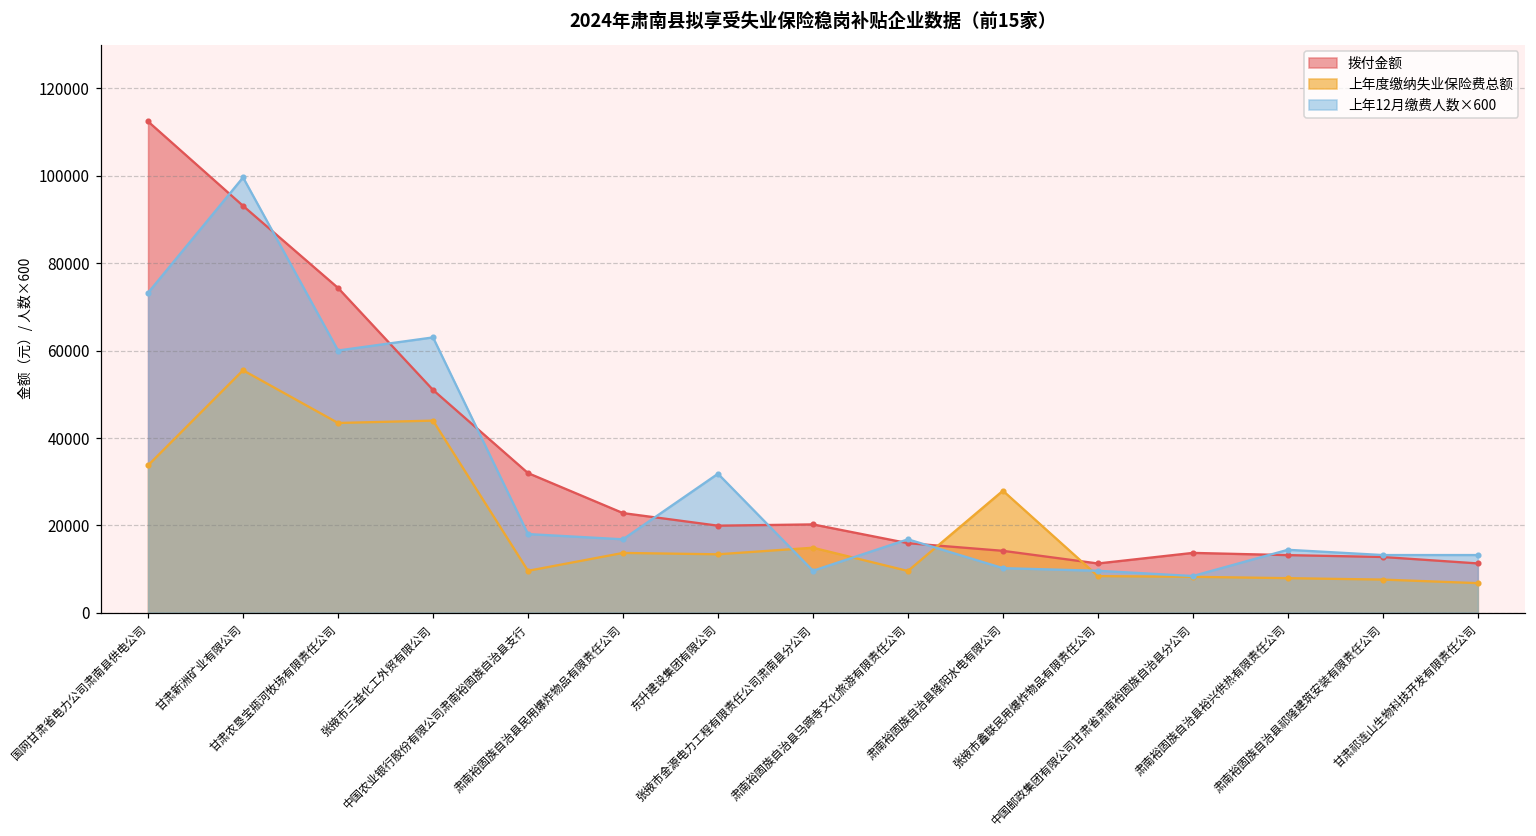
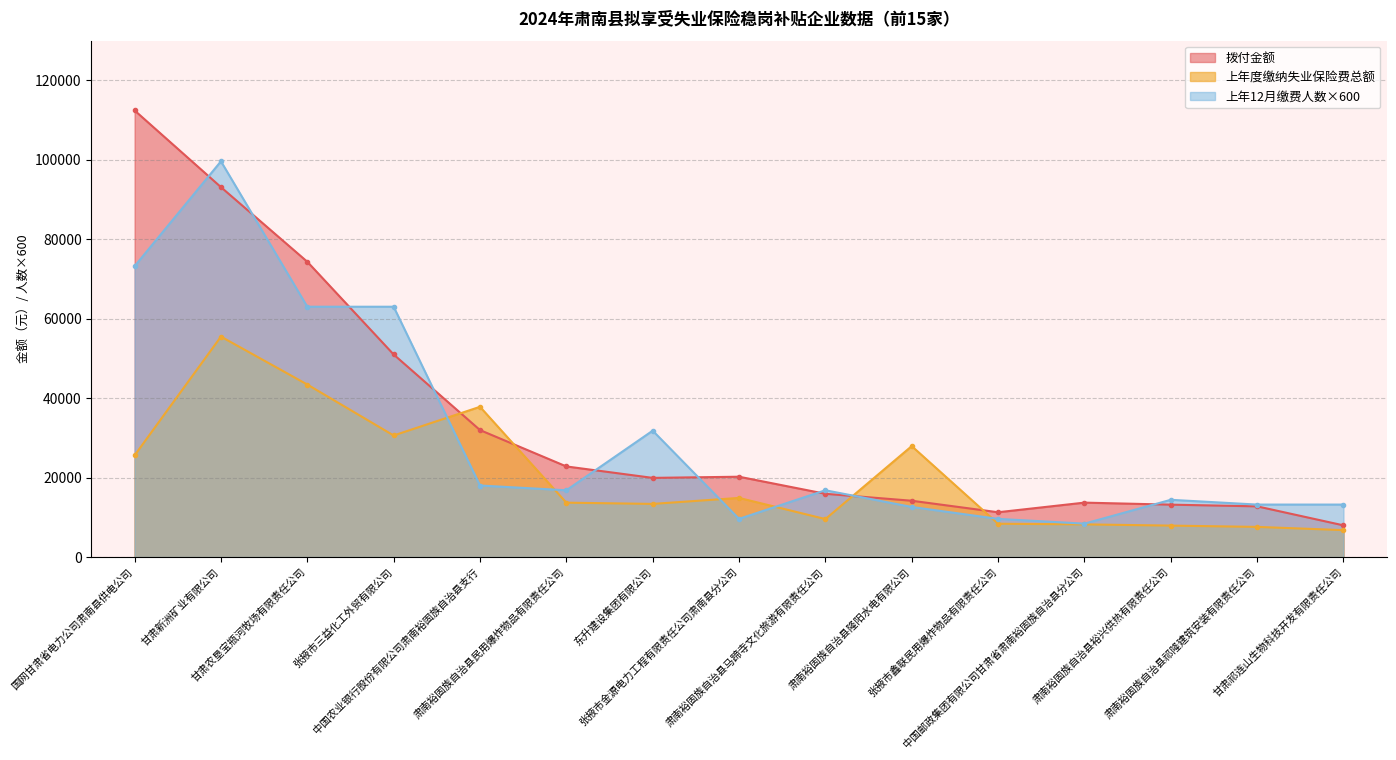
  {
    "拨付金额": {
      "国网甘肃省电力公司肃南县供电公司": 112000,
      "甘肃新洲矿业有限公司": 93000,
      "甘肃农垦宝瓶河牧场有限责任公司": 74000,
      "张掖市三益化工外贸有限公司": 51000,
      "中国农业银行股份有限公司肃南裕固族自治县支行": 32000,
      "肃南裕固族自治县民用爆炸物品有限责任公司": 23000,
      "东升建设集团有限公司": 20000,
      "张掖市金源电力工程有限责任公司肃南县分公司": 20000,
      "肃南裕固族自治县马蹄寺文化旅游有限责任公司": 16000,
      "肃南裕固族自治县隆阳水电有限公司": 14000,
      "张掖市鑫联民用爆炸物品有限责任公司": 11000,
      "中国邮政集团有限公司甘肃省肃南裕固族自治县分公司": 14000,
      "肃南裕固族自治县裕兴供热有限责任公司": 13000,
-     "甘肃祁连山生物科技开发有限责任公司": 11000
+     "甘肃祁连山生物科技开发有限责任公司": 8000
    },
    "上年度缴纳失业保险费总额": {
-     "国网甘肃省电力公司肃南县供电公司": 34000,
+     "国网甘肃省电力公司肃南县供电公司": 26000,
      "甘肃新洲矿业有限公司": 55000,
      "甘肃农垦宝瓶河牧场有限责任公司": 43000,
-     "张掖市三益化工外贸有限公司": 44000,
-     "中国农业银行股份有限公司肃南裕固族自治县支行": 10000,
+     "张掖市三益化工外贸有限公司": 31000,
+     "中国农业银行股份有限公司肃南裕固族自治县支行": 38000,
      "肃南裕固族自治县民用爆炸物品有限责任公司": 14000,
      "东升建设集团有限公司": 13000,
      "张掖市金源电力工程有限责任公司肃南县分公司": 15000,
      "肃南裕固族自治县马蹄寺文化旅游有限责任公司": 10000,
      "肃南裕固族自治县隆阳水电有限公司": 28000,
      "张掖市鑫联民用爆炸物品有限责任公司": 8000,
      "肃南裕固族自治县裕兴供热有限责任公司": 8000,
      "肃南裕固族自治县祁隆建筑安装有限责任公司": 8000,
      "甘肃祁连山生物科技开发有限责任公司": 7000
    },
    "上年12月缴费人数×600": {
      "国网甘肃省电力公司肃南县供电公司": 73000,
      "甘肃新洲矿业有限公司": 100000,
-     "甘肃农垦宝瓶河牧场有限责任公司": 60000,
+     "甘肃农垦宝瓶河牧场有限责任公司": 63000,
      "张掖市三益化工外贸有限公司": 63000,
      "中国农业银行股份有限公司肃南裕固族自治县支行": 18000,
      "肃南裕固族自治县民用爆炸物品有限责任公司": 17000,
      "东升建设集团有限公司": 32000,
      "张掖市金源电力工程有限责任公司肃南县分公司": 10000,
      "肃南裕固族自治县马蹄寺文化旅游有限责任公司": 17000,
-     "肃南裕固族自治县隆阳水电有限公司": 10000,
+     "肃南裕固族自治县隆阳水电有限公司": 13000,
      "张掖市鑫联民用爆炸物品有限责任公司": 10000,
      "肃南裕固族自治县裕兴供热有限责任公司": 14000,
      "甘肃祁连山生物科技开发有限责任公司": 13000
    }
  }
